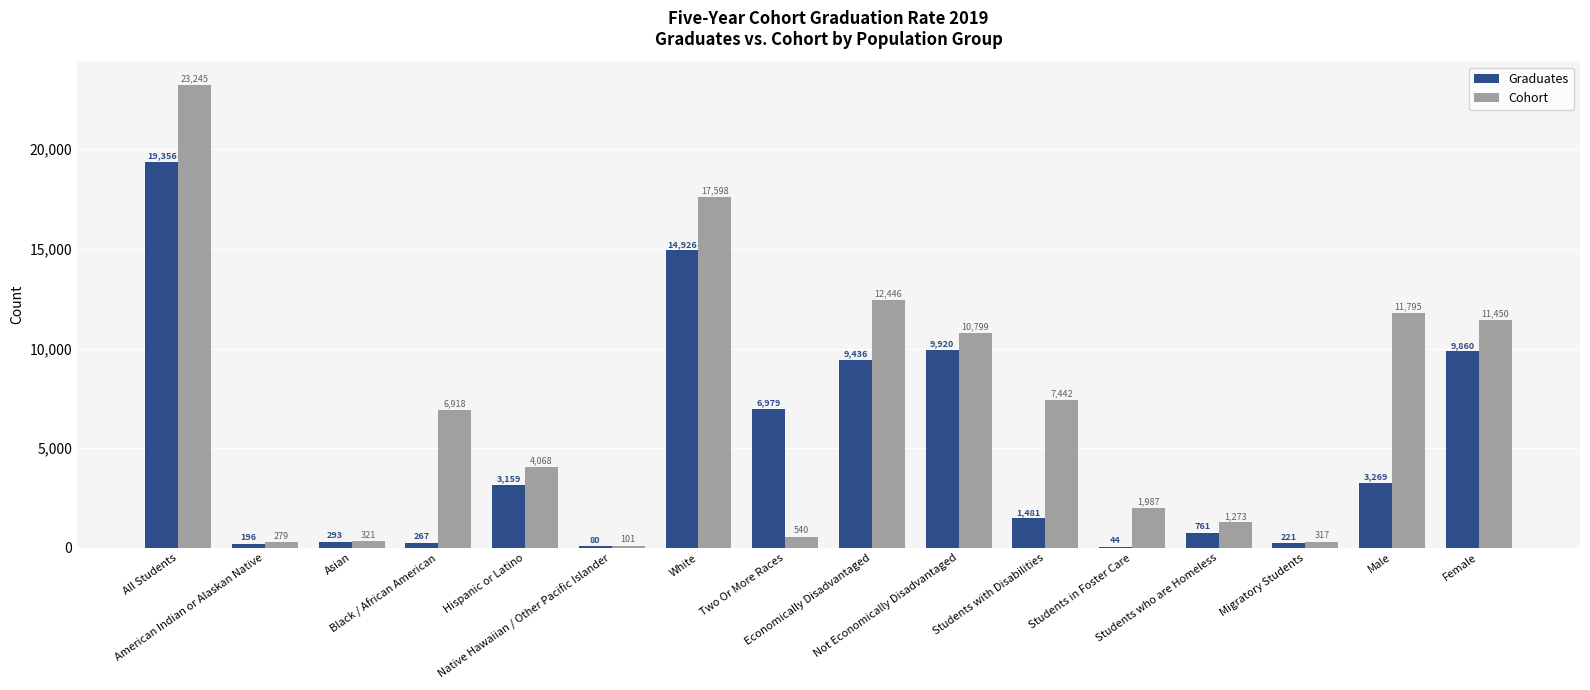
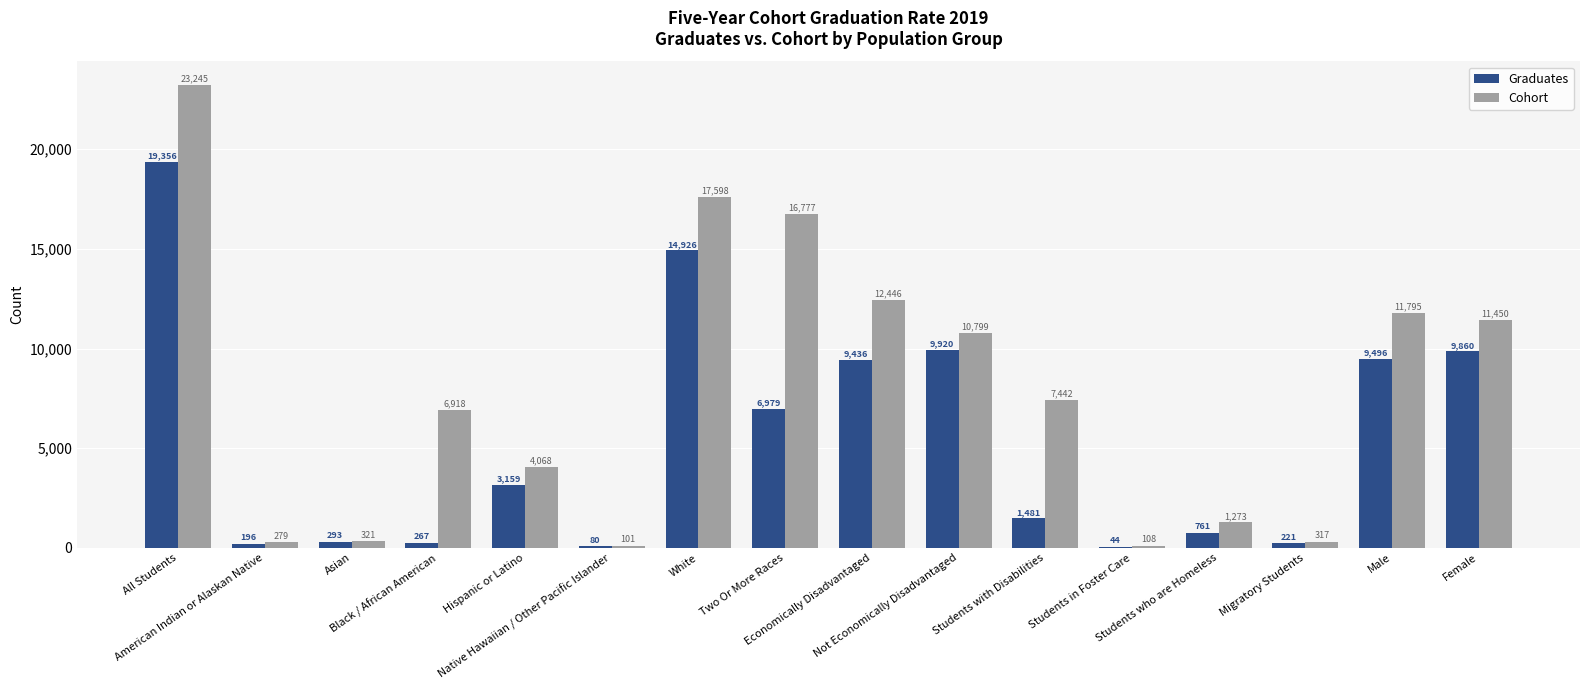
  {
    "Graduates": {
      "All Students": "19,356",
      "American Indian or Alaskan Native": "196",
      "Asian": "293",
      "Black / African American": "267",
      "Hispanic or Latino": "3,159",
      "Native Hawaiian / Other Pacific Islander": "80",
      "White": "14,926",
      "Two Or More Races": "6,979",
      "Economically Disadvantaged": "9,436",
      "Not Economically Disadvantaged": "9,920",
      "Students with Disabilities": "1,481",
      "Students in Foster Care": "44",
      "Students who are Homeless": "761",
      "Migratory Students": "221",
-     "Male": "3,269",
+     "Male": "9,496",
      "Female": "9,860"
    },
    "Cohort": {
      "All Students": "23,245",
      "American Indian or Alaskan Native": "279",
      "Asian": "321",
      "Black / African American": "6,918",
      "Hispanic or Latino": "4,068",
      "Native Hawaiian / Other Pacific Islander": "101",
      "White": "17,598",
-     "Two Or More Races": "540",
+     "Two Or More Races": "16,777",
      "Economically Disadvantaged": "12,446",
      "Not Economically Disadvantaged": "10,799",
      "Students with Disabilities": "7,442",
-     "Students in Foster Care": "1,987",
+     "Students in Foster Care": "108",
      "Students who are Homeless": "1,273",
      "Migratory Students": "317",
      "Male": "11,795",
      "Female": "11,450"
    }
  }
